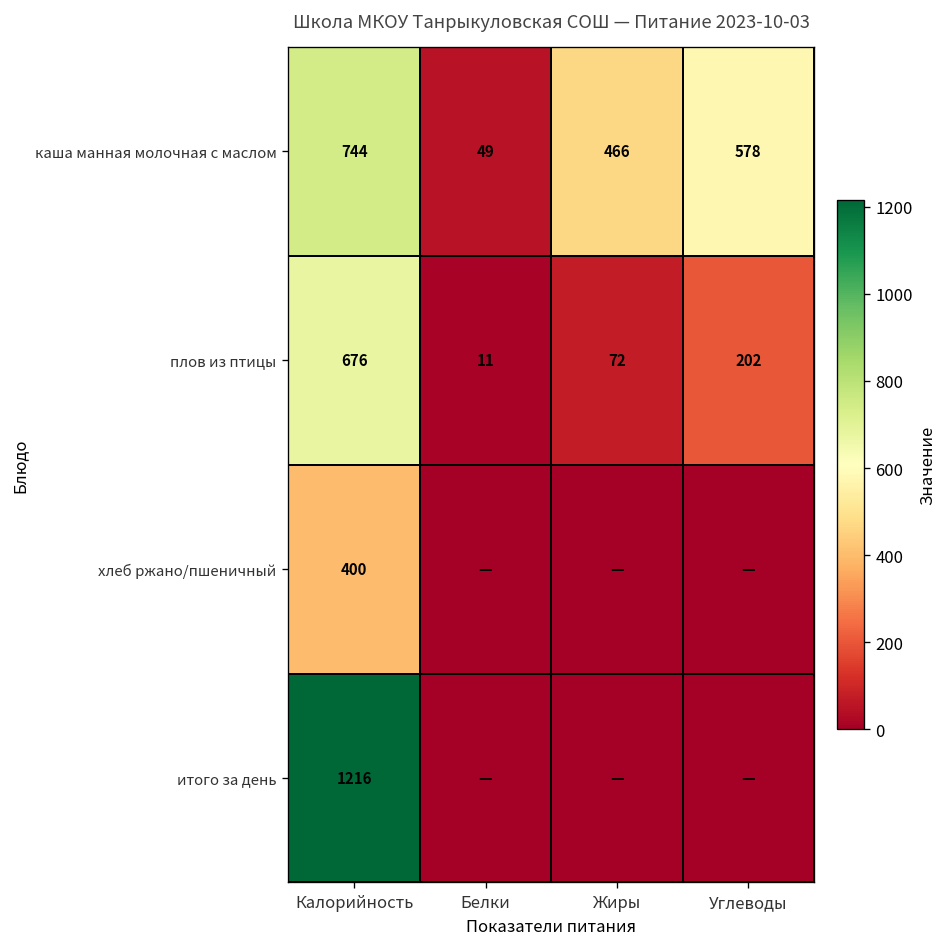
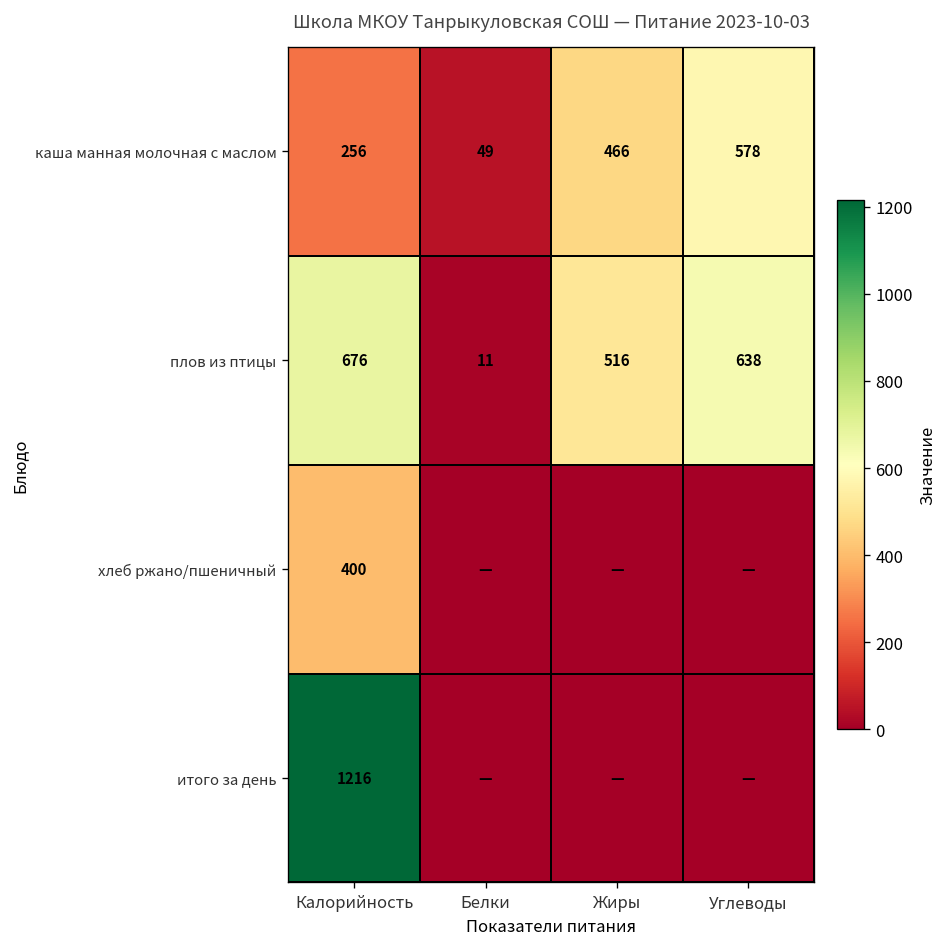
  {
    "каша манная молочная с маслом": {
-     "Калорийность": 744,
+     "Калорийность": 256,
      "Белки": 49,
      "Жиры": 466,
      "Углеводы": 578
    },
    "плов из птицы": {
      "Калорийность": 676,
      "Белки": 11,
-     "Жиры": 72,
-     "Углеводы": 202
+     "Жиры": 516,
+     "Углеводы": 638
    },
    "хлеб ржано/пшеничный": {
      "Калорийность": 400
    },
    "итого за день": {
      "Калорийность": 1216
    }
  }
